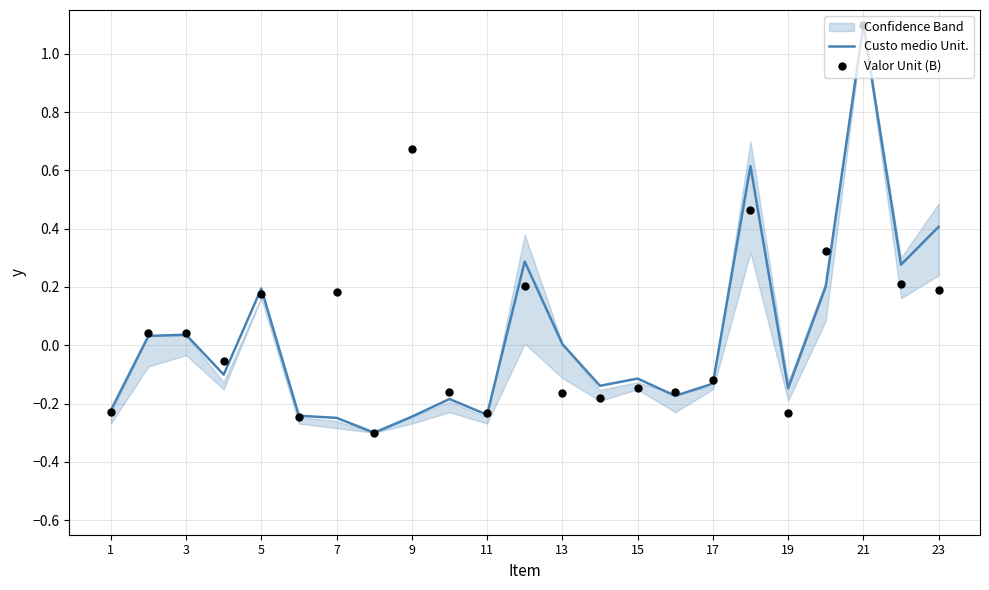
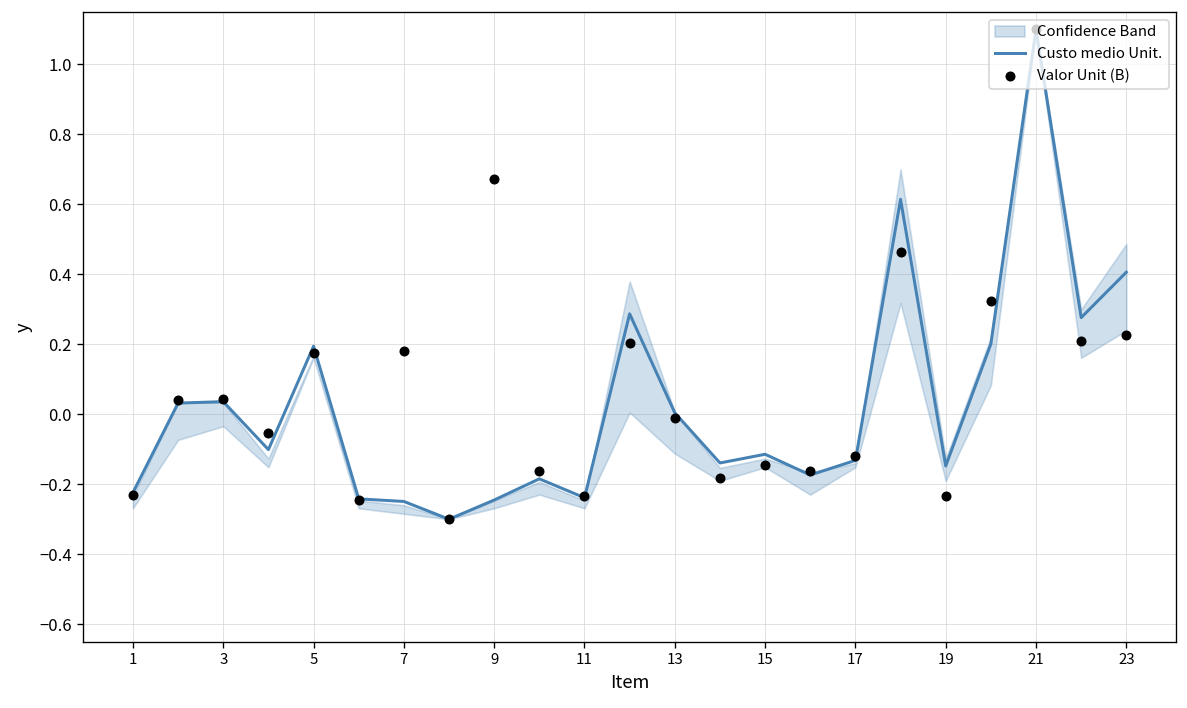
  {
    "Valor Unit (B)": {
-     "13": -0.16,
-     "23": 0.19
+     "13": -0.01,
+     "23": 0.23
    }
  }
